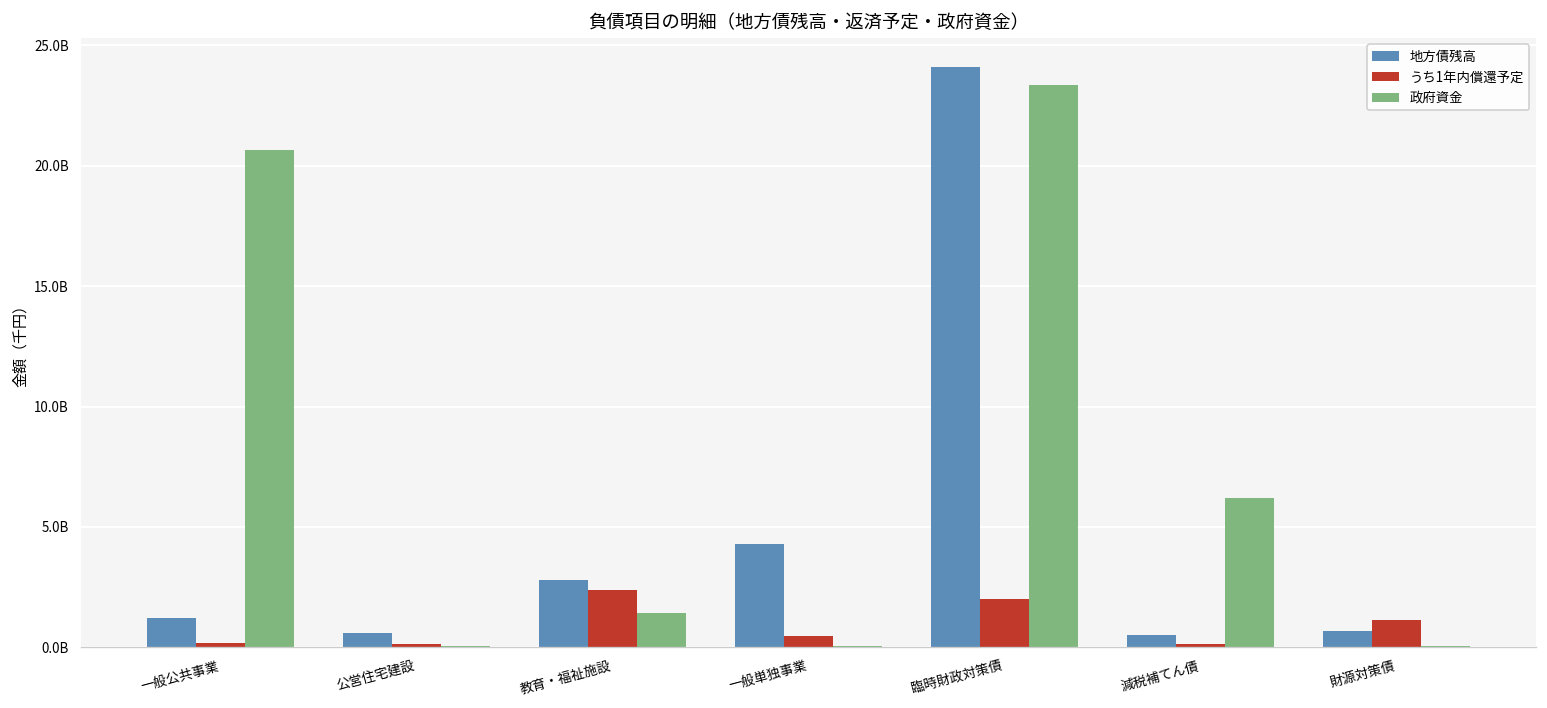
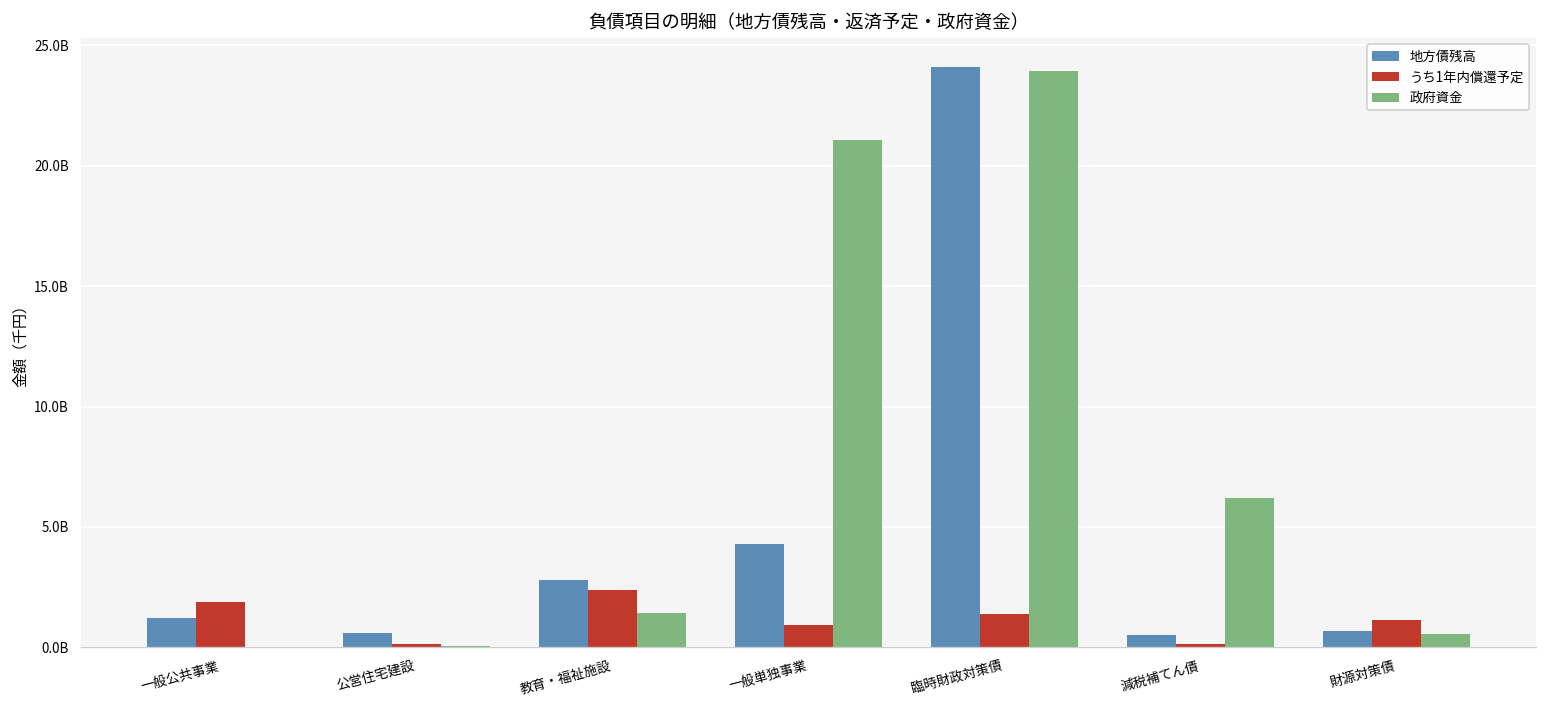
  {
    "地方債残高": {
      "一般公共事業": 1200000000,
      "公営住宅建設": 600000000,
      "教育・福祉施設": 2800000000,
      "一般単独事業": 4300000000,
      "臨時財政対策債": 24100000000,
      "減税補てん債": 500000000,
      "財源対策債": 700000000
    },
    "うち1年内償還予定": {
-     "一般公共事業": 200000000,
+     "一般公共事業": 1900000000,
      "教育・福祉施設": 2400000000,
-     "一般単独事業": 500000000,
-     "臨時財政対策債": 2000000000,
+     "一般単独事業": 900000000,
+     "臨時財政対策債": 1400000000,
      "減税補てん債": 100000000,
      "財源対策債": 1200000000
    },
    "政府資金": {
-     "一般公共事業": 20600000000,
+     "一般公共事業": 0,
      "教育・福祉施設": 1400000000,
-     "一般単独事業": 0,
-     "臨時財政対策債": 23400000000,
+     "一般単独事業": 21100000000,
+     "臨時財政対策債": 24000000000,
      "減税補てん債": 6200000000,
-     "財源対策債": 100000000
+     "財源対策債": 600000000
    }
  }
